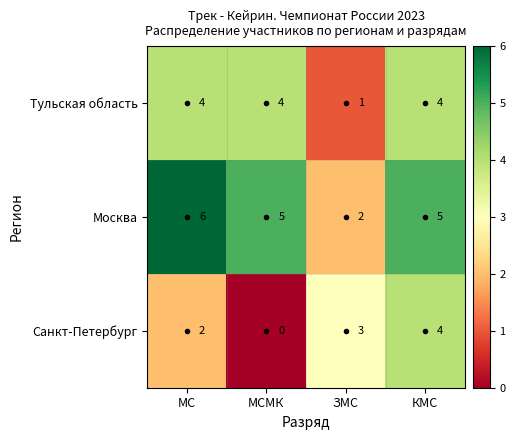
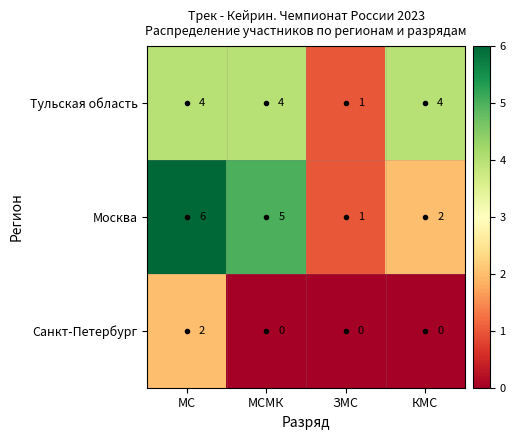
  {
    "Тульская область": {
      "МС": 4,
      "МСМК": 4,
      "ЗМС": 1,
      "КМС": 4
    },
    "Москва": {
      "МС": 6,
      "МСМК": 5,
-     "ЗМС": 2,
-     "КМС": 5
+     "ЗМС": 1,
+     "КМС": 2
    },
    "Санкт-Петербург": {
      "МС": 2,
      "МСМК": 0,
-     "ЗМС": 3,
-     "КМС": 4
+     "ЗМС": 0,
+     "КМС": 0
    }
  }
